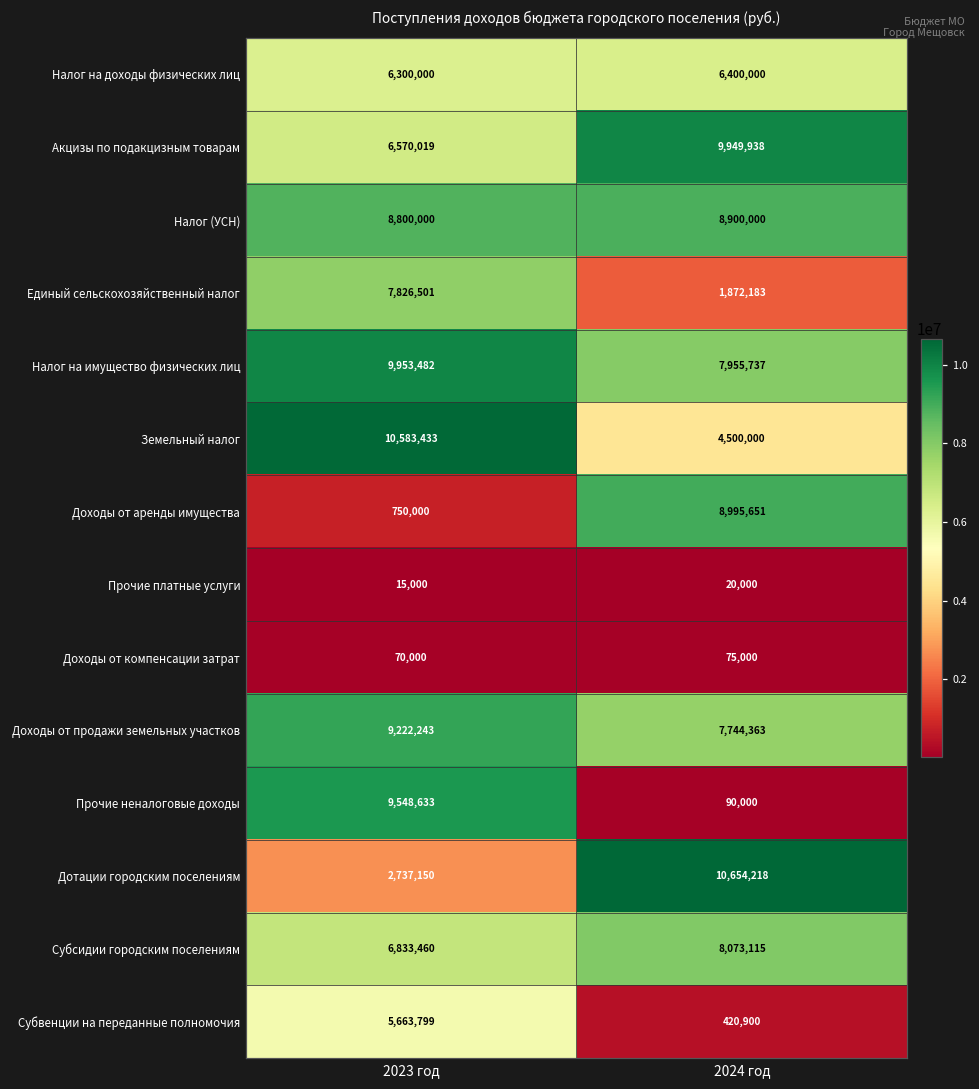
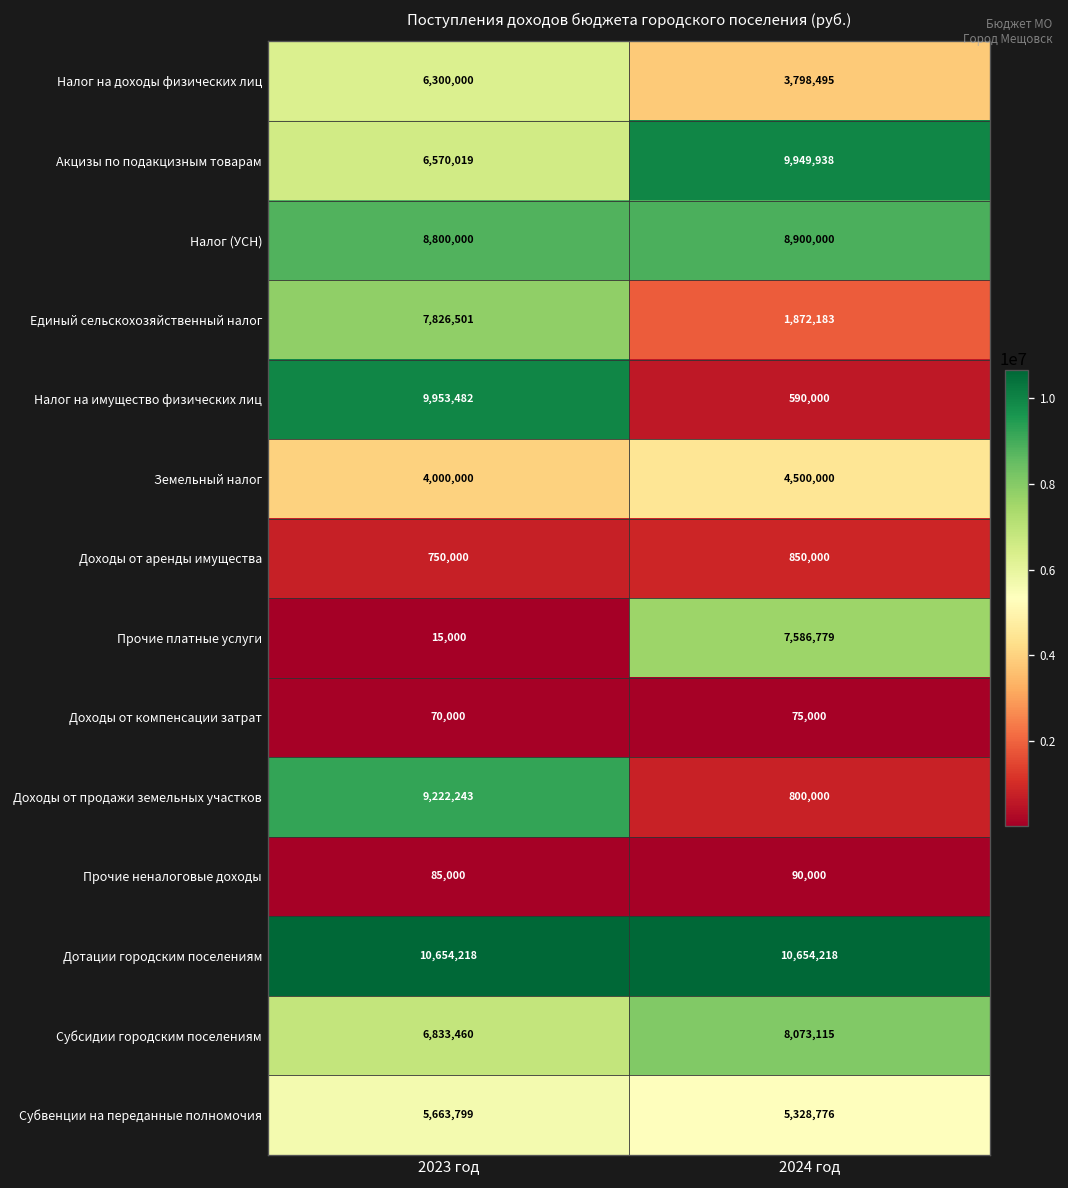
  {
    "Налог на доходы физических лиц": {
      "2023 год": "6,300,000",
-     "2024 год": "6,400,000"
+     "2024 год": "3,798,495"
    },
    "Акцизы по подакцизным товарам": {
      "2023 год": "6,570,019",
      "2024 год": "9,949,938"
    },
    "Налог (УСН)": {
      "2023 год": "8,800,000",
      "2024 год": "8,900,000"
    },
    "Единый сельскохозяйственный налог": {
      "2023 год": "7,826,501",
      "2024 год": "1,872,183"
    },
    "Налог на имущество физических лиц": {
      "2023 год": "9,953,482",
-     "2024 год": "7,955,737"
+     "2024 год": "590,000"
    },
    "Земельный налог": {
-     "2023 год": "10,583,433",
+     "2023 год": "4,000,000",
      "2024 год": "4,500,000"
    },
    "Доходы от аренды имущества": {
      "2023 год": "750,000",
-     "2024 год": "8,995,651"
+     "2024 год": "850,000"
    },
    "Прочие платные услуги": {
      "2023 год": "15,000",
-     "2024 год": "20,000"
+     "2024 год": "7,586,779"
    },
    "Доходы от компенсации затрат": {
      "2023 год": "70,000",
      "2024 год": "75,000"
    },
    "Доходы от продажи земельных участков": {
      "2023 год": "9,222,243",
-     "2024 год": "7,744,363"
+     "2024 год": "800,000"
    },
    "Прочие неналоговые доходы": {
-     "2023 год": "9,548,633",
+     "2023 год": "85,000",
      "2024 год": "90,000"
    },
    "Дотации городским поселениям": {
-     "2023 год": "2,737,150",
+     "2023 год": "10,654,218",
      "2024 год": "10,654,218"
    },
    "Субсидии городским поселениям": {
      "2023 год": "6,833,460",
      "2024 год": "8,073,115"
    },
    "Субвенции на переданные полномочия": {
      "2023 год": "5,663,799",
-     "2024 год": "420,900"
+     "2024 год": "5,328,776"
    }
  }
